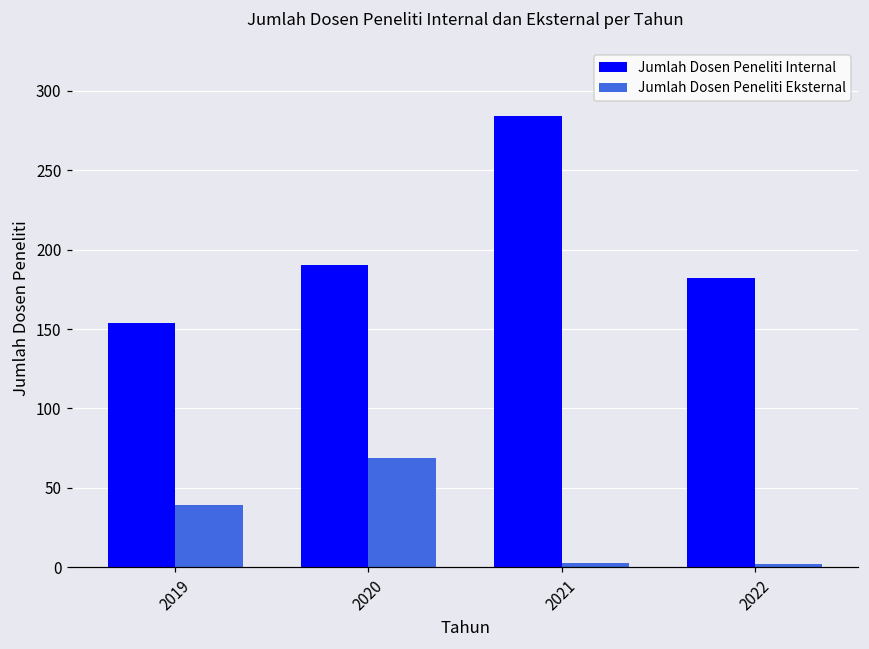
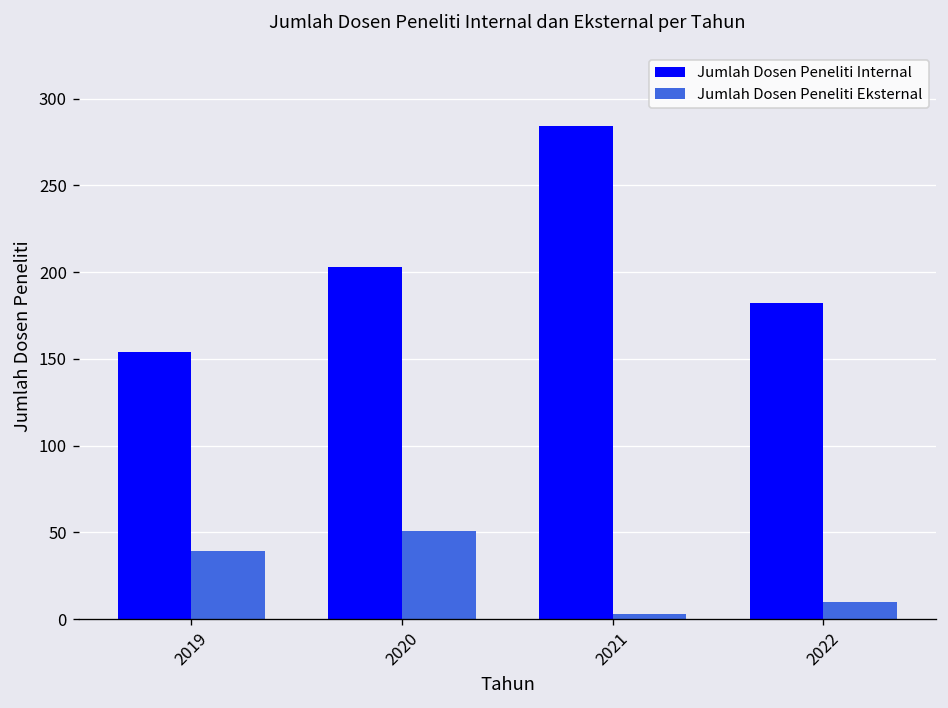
  {
    "Jumlah Dosen Peneliti Internal": {
      "2019": 154,
-     "2020": 190,
+     "2020": 203,
      "2021": 284,
      "2022": 182
    },
    "Jumlah Dosen Peneliti Eksternal": {
      "2019": 39,
-     "2020": 69,
+     "2020": 51,
      "2021": 3,
-     "2022": 2
+     "2022": 10
    }
  }
